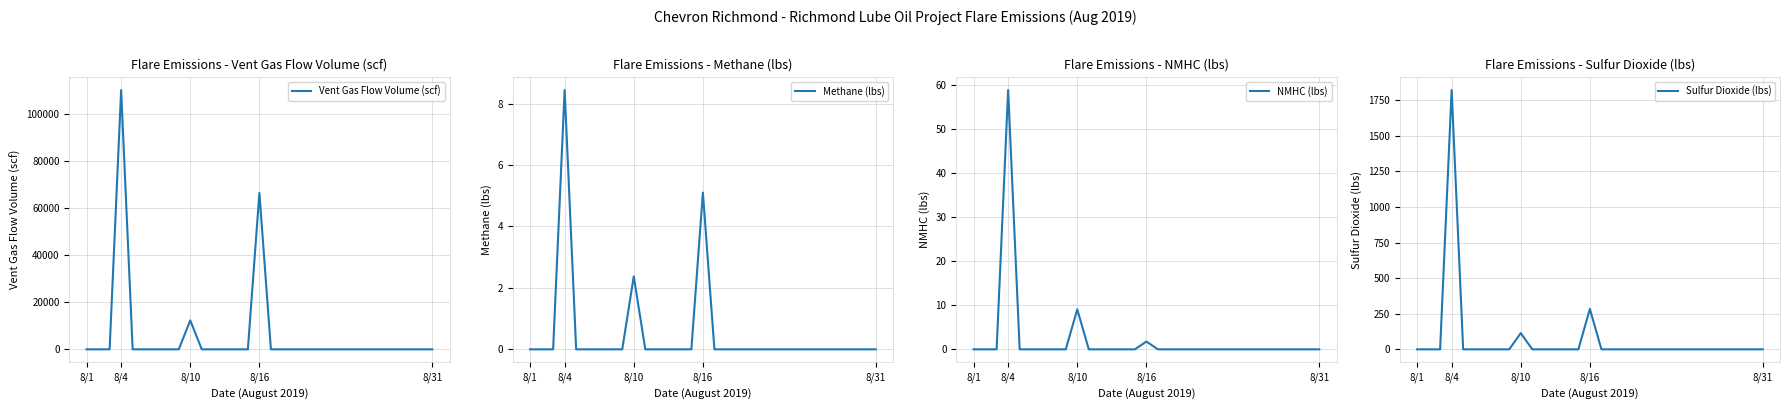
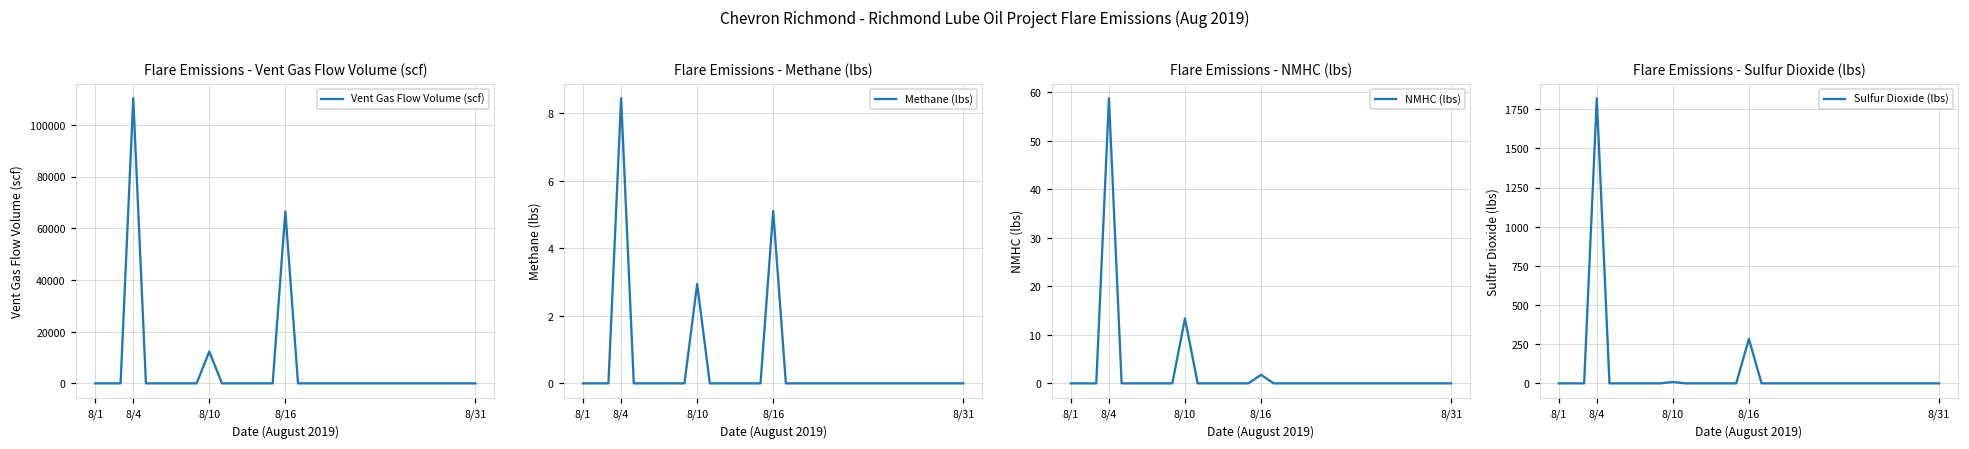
  {
    "Flare Emissions - Vent Gas Flow Volume (scf)": {
      "8/1": 0,
      "8/4": 110000,
      "8/10": 12000,
      "8/16": 67000,
      "8/31": 0
    },
    "Flare Emissions - Methane (lbs)": {
      "8/1": 0.0,
      "8/4": 8.4,
-     "8/10": 2.4,
+     "8/10": 2.9,
      "8/16": 5.1,
      "8/31": 0.0
    },
    "Flare Emissions - NMHC (lbs)": {
      "8/1": 0,
      "8/4": 59,
-     "8/10": 9,
+     "8/10": 13,
      "8/16": 2,
      "8/31": 0
    },
    "Flare Emissions - Sulfur Dioxide (lbs)": {
      "8/1": 0,
      "8/4": 1820,
-     "8/10": 110,
+     "8/10": 10,
      "8/16": 280,
      "8/31": 0
    }
  }
